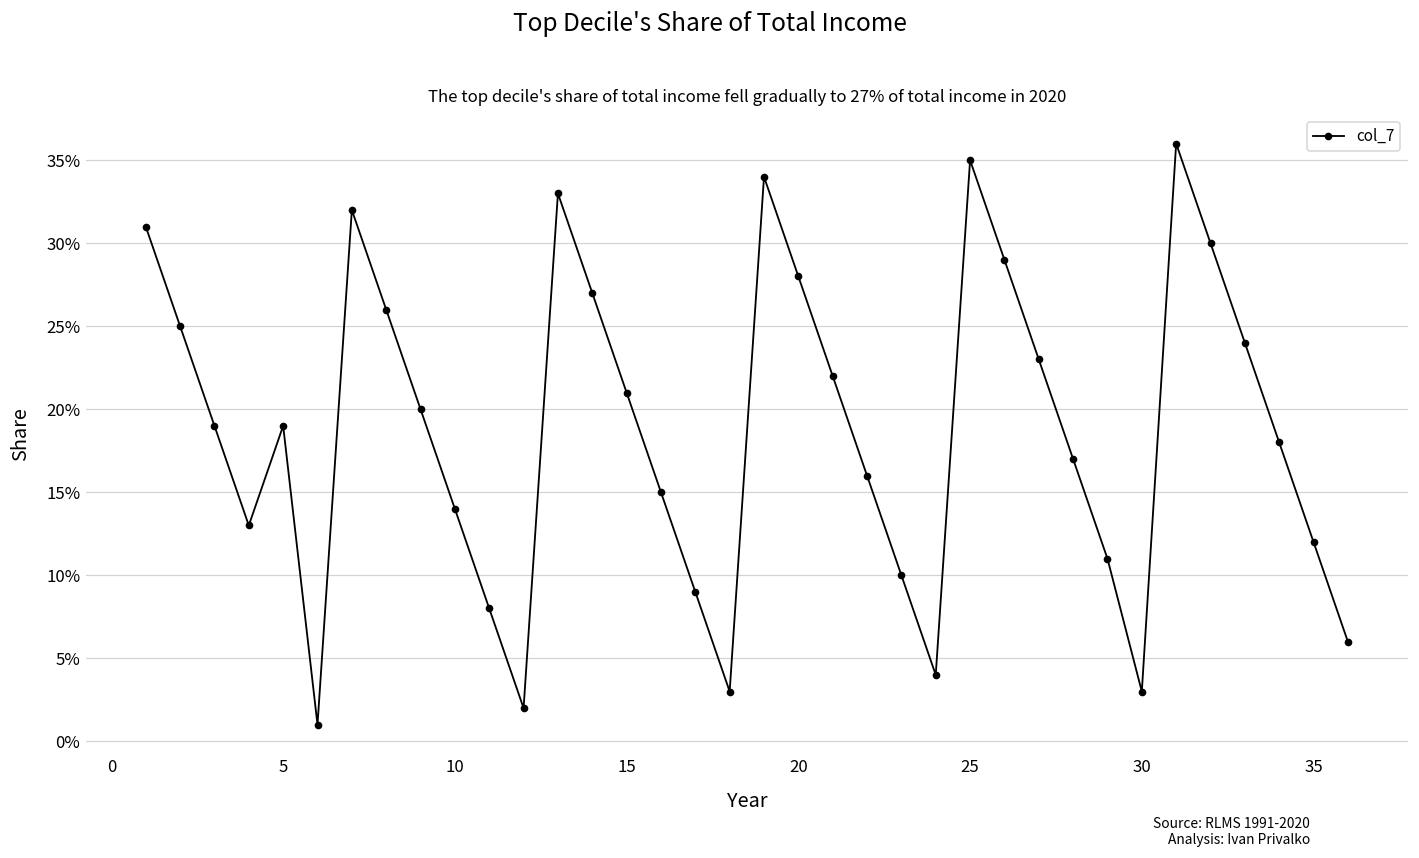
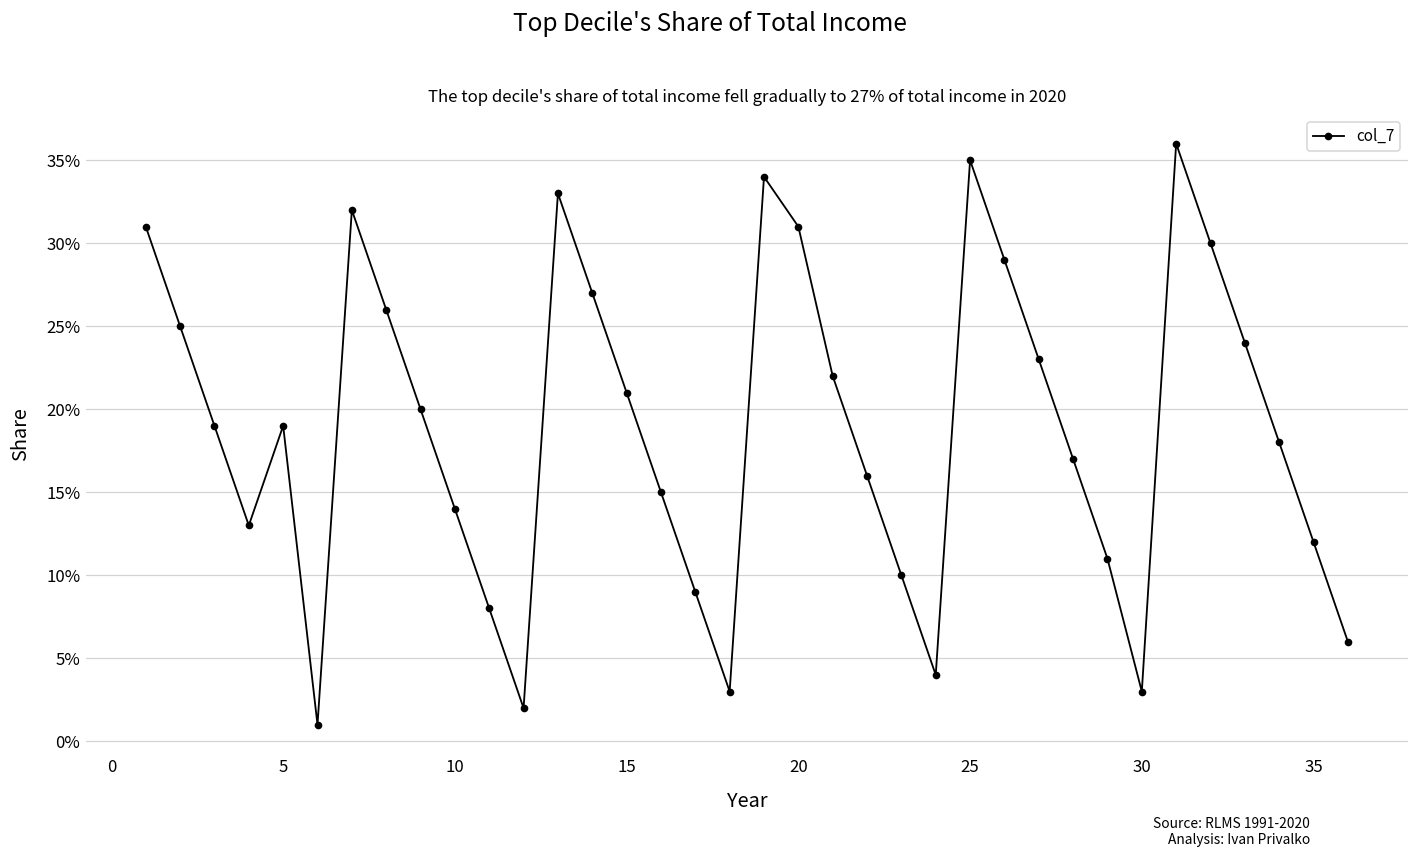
  {
    "5": "19%",
    "10": "14%",
    "15": "21%",
-   "20": "28%",
+   "20": "31%",
    "25": "35%",
    "30": "3%",
    "35": "12%"
  }
